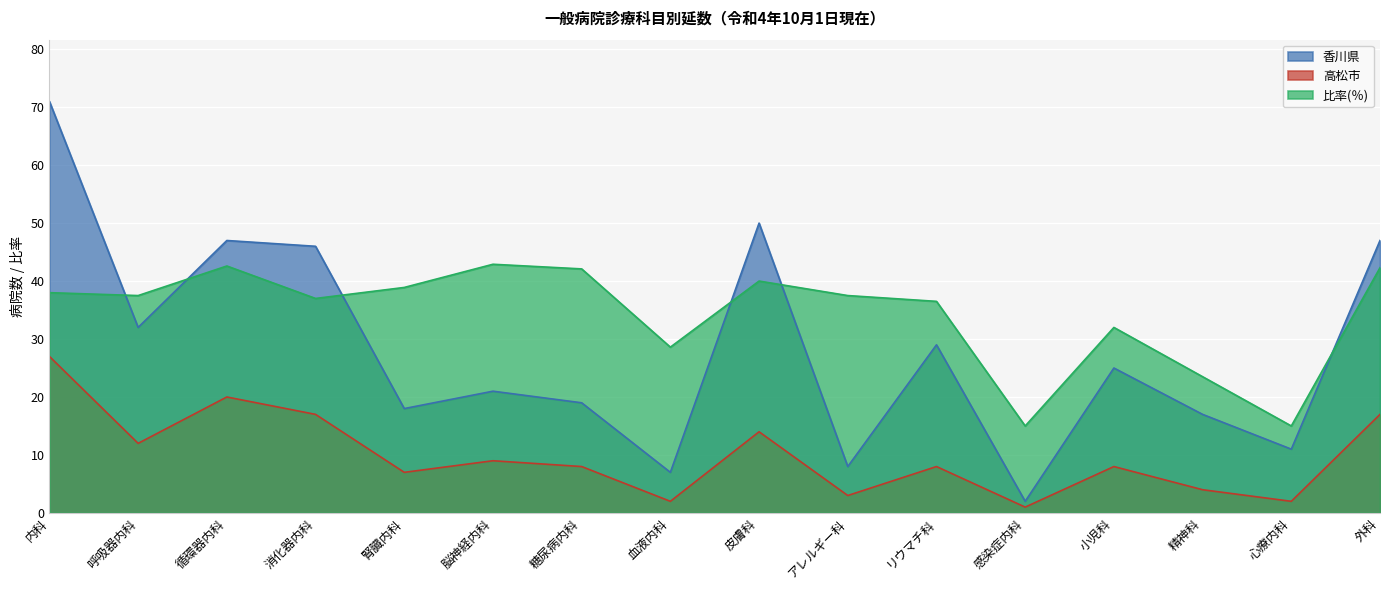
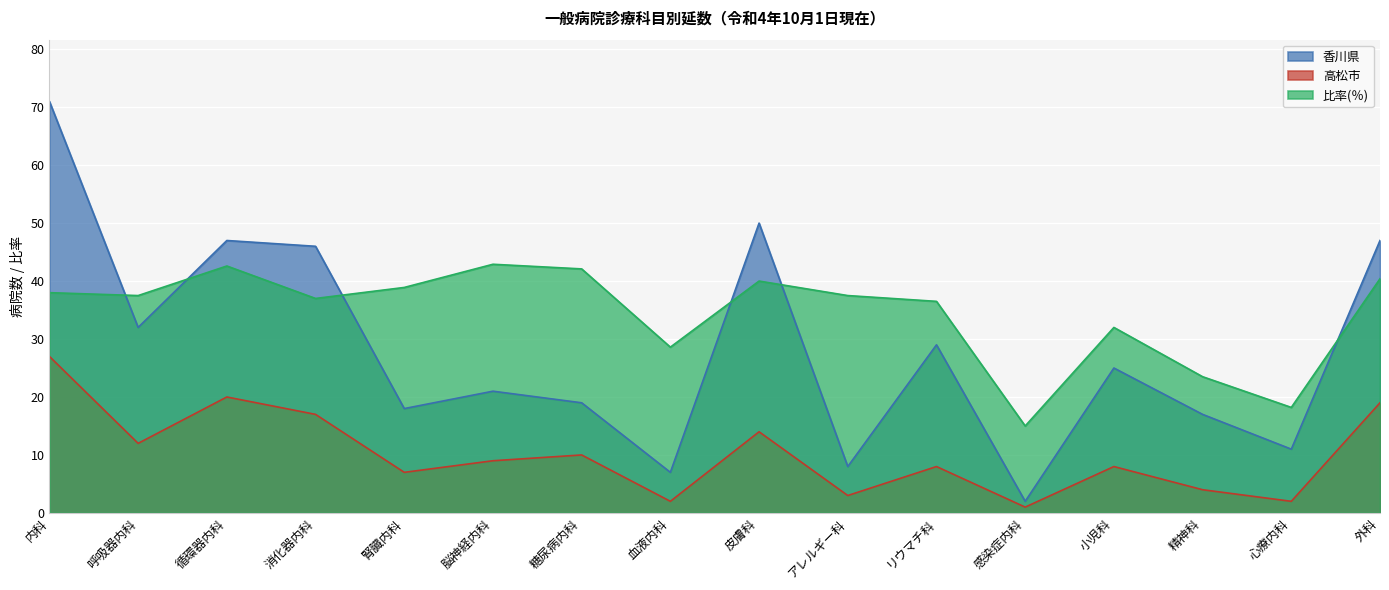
  {
    "香川県": {
      "内科": 71,
      "呼吸器内科": 32,
      "循環器内科": 47,
      "消化器内科": 46,
      "腎臓内科": 18,
      "脳神経内科": 21,
      "糖尿病内科": 19,
      "血液内科": 7,
      "皮膚科": 50,
      "アレルギー科": 8,
      "リウマチ科": 29,
      "感染症内科": 2,
      "小児科": 25,
      "精神科": 17,
      "心療内科": 11,
      "外科": 47
    },
    "高松市": {
      "内科": 27,
      "呼吸器内科": 12,
      "循環器内科": 20,
      "消化器内科": 17,
      "腎臓内科": 7,
      "脳神経内科": 9,
-     "糖尿病内科": 8,
+     "糖尿病内科": 10,
      "血液内科": 2,
      "皮膚科": 14,
      "アレルギー科": 3,
      "リウマチ科": 8,
      "感染症内科": 1,
      "小児科": 8,
      "精神科": 4,
      "心療内科": 2,
-     "外科": 17
+     "外科": 19
    },
    "比率(％)": {
      "内科": 38,
      "呼吸器内科": 38,
      "循環器内科": 43,
      "消化器内科": 37,
      "腎臓内科": 39,
      "脳神経内科": 43,
      "糖尿病内科": 42,
      "血液内科": 29,
      "皮膚科": 40,
      "アレルギー科": 38,
      "リウマチ科": 37,
      "感染症内科": 15,
      "小児科": 32,
      "精神科": 24,
-     "心療内科": 15,
-     "外科": 42
+     "心療内科": 18,
+     "外科": 40
    }
  }
